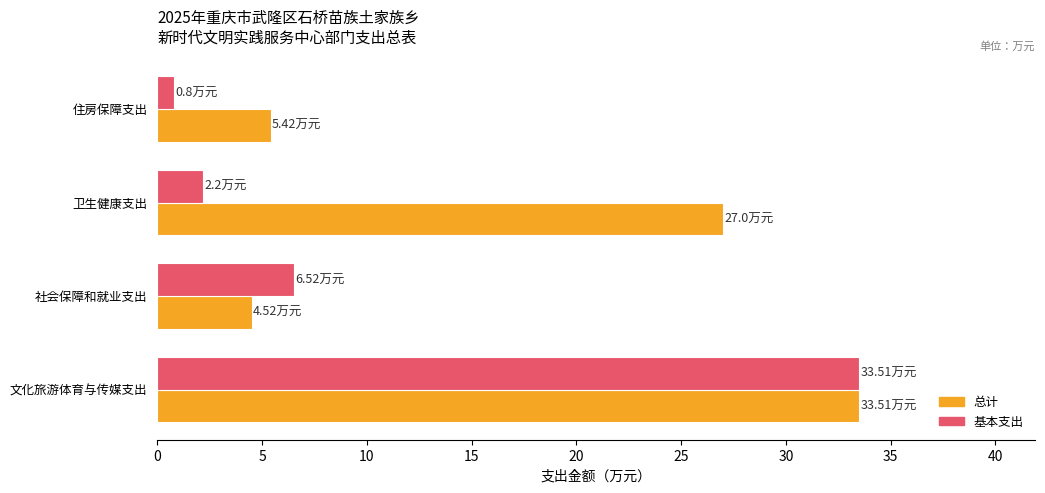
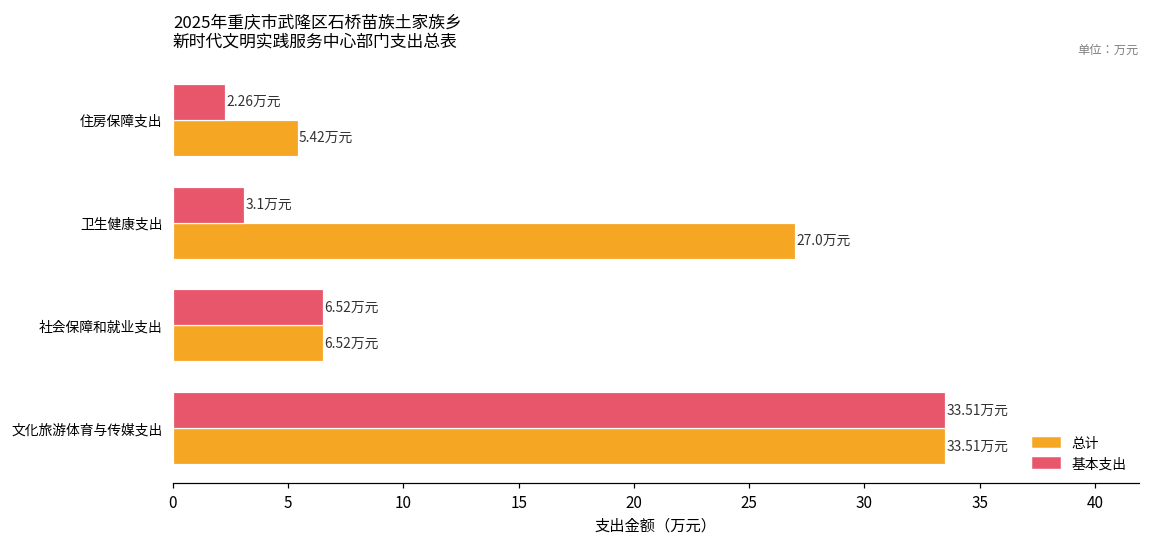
  {
    "总计": {
      "住房保障支出": 5.42,
      "卫生健康支出": 27.0,
-     "社会保障和就业支出": 4.52,
+     "社会保障和就业支出": 6.52,
      "文化旅游体育与传媒支出": 33.51
    },
    "基本支出": {
-     "住房保障支出": 0.8,
-     "卫生健康支出": 2.2,
+     "住房保障支出": 2.26,
+     "卫生健康支出": 3.1,
      "社会保障和就业支出": 6.52,
      "文化旅游体育与传媒支出": 33.51
    }
  }
